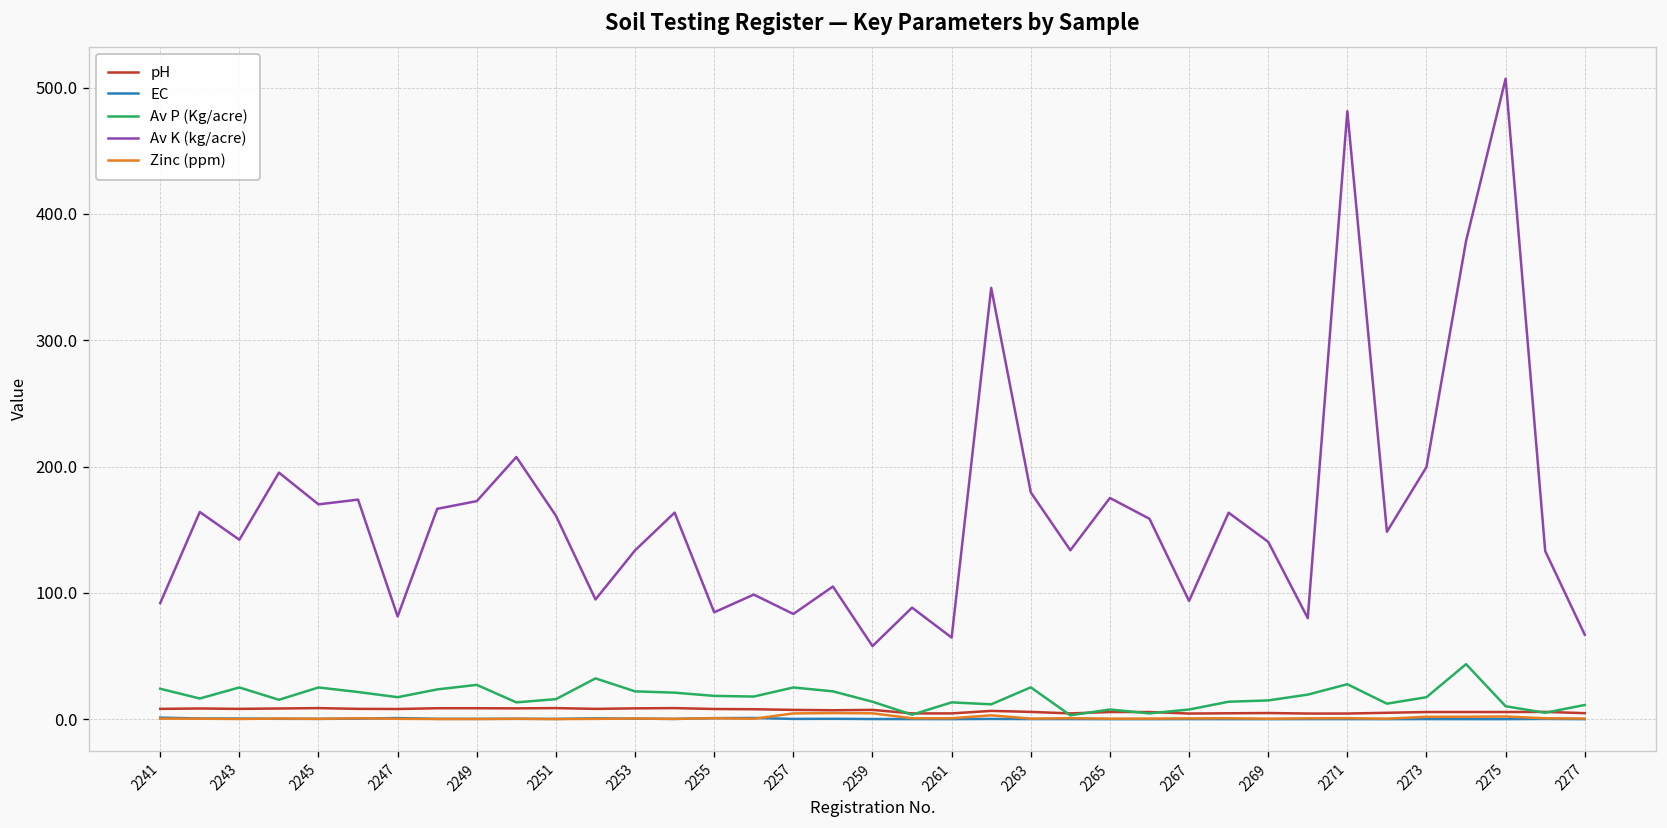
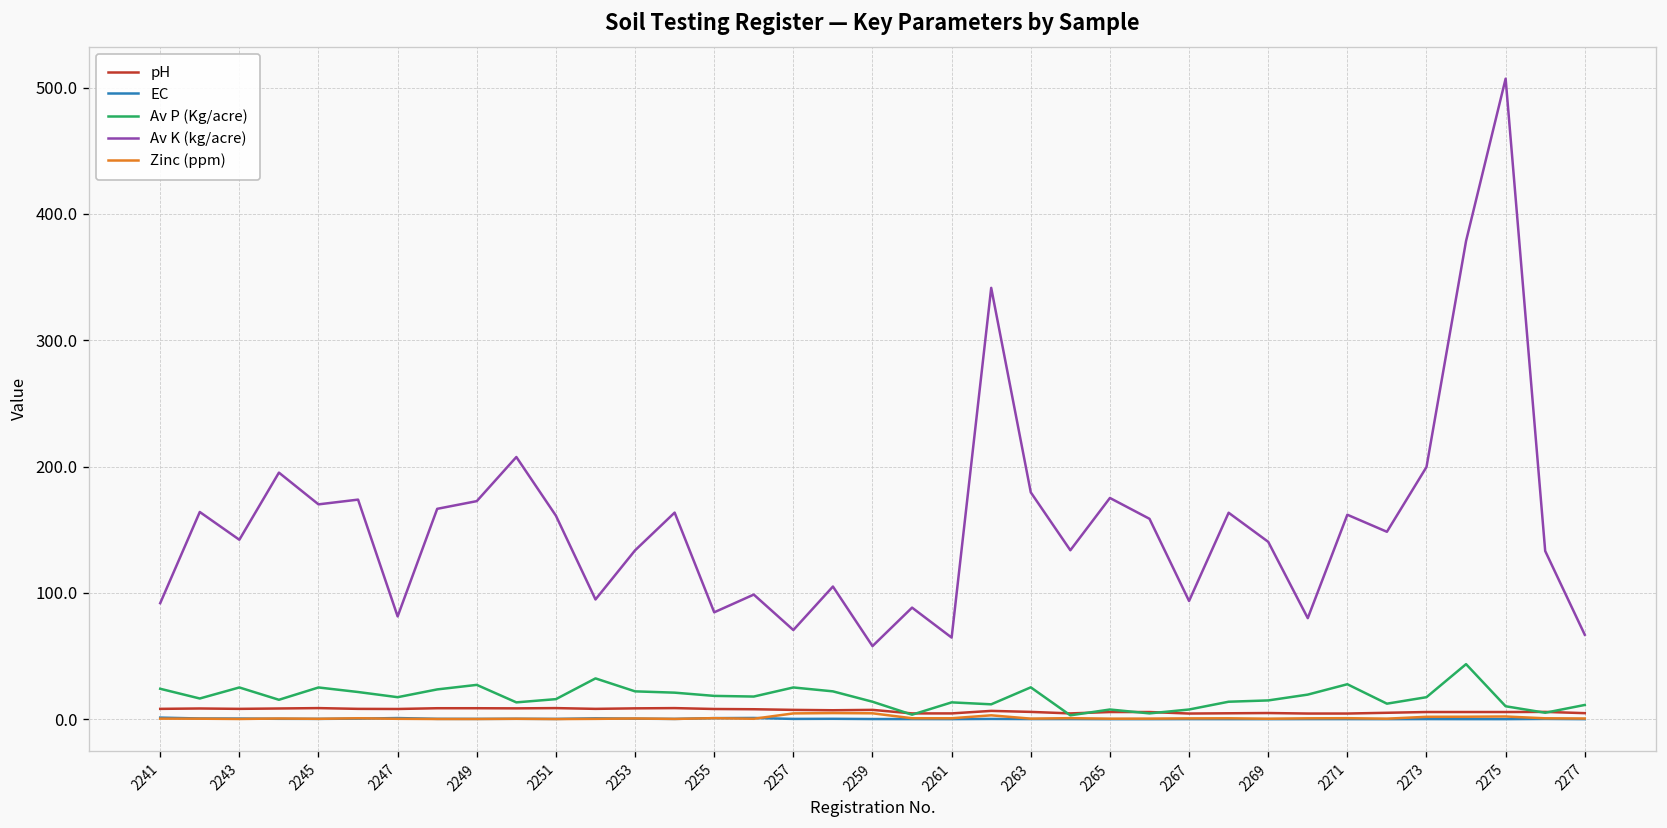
  {
    "pH": {
      "2241": 8,
      "2243": 8,
      "2245": 9,
      "2247": 8,
      "2249": 9,
      "2251": 9,
      "2253": 9,
      "2255": 8,
      "2257": 7,
      "2259": 7,
      "2261": 5,
      "2263": 6,
      "2267": 5,
      "2269": 5,
      "2271": 5,
      "2273": 6,
      "2275": 6,
      "2277": 5
    },
    "EC": {
      "2257": 0,
      "2259": 0
    },
    "Av P (Kg/acre)": {
      "2241": 24,
      "2243": 25,
      "2245": 25,
      "2247": 17,
      "2249": 27,
      "2251": 16,
      "2253": 22,
      "2255": 18,
      "2257": 25,
      "2259": 14,
      "2261": 13,
      "2263": 25,
      "2267": 8,
      "2269": 15,
      "2271": 28,
      "2273": 17,
      "2275": 10,
      "2277": 11
    },
    "Av K (kg/acre)": {
      "2241": 92,
      "2243": 142,
      "2245": 170,
      "2247": 81,
      "2249": 173,
      "2251": 161,
      "2253": 134,
      "2255": 85,
-     "2257": 83,
+     "2257": 71,
      "2259": 58,
      "2261": 65,
      "2263": 180,
      "2265": 175,
      "2267": 94,
      "2269": 140,
-     "2271": 481,
+     "2271": 162,
      "2273": 200,
      "2275": 507,
      "2277": 67
    },
    "Zinc (ppm)": {
      "2257": 5,
      "2259": 5
    }
  }
